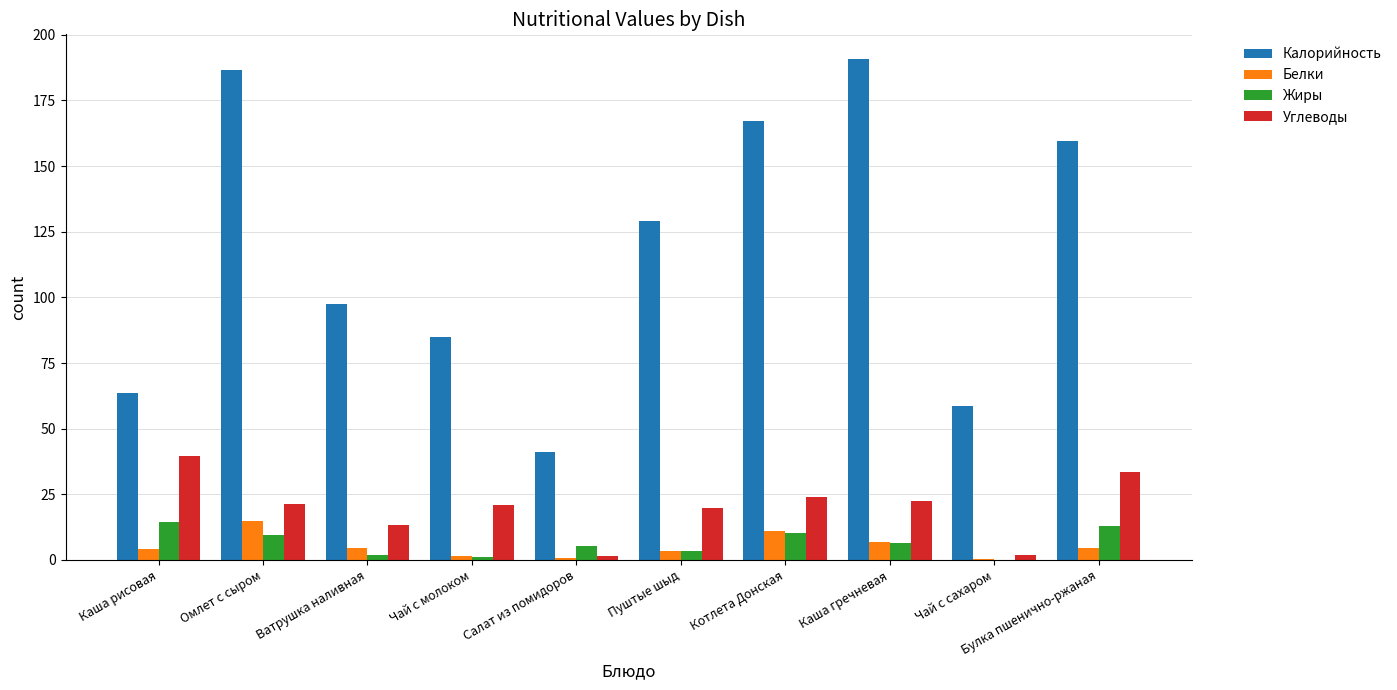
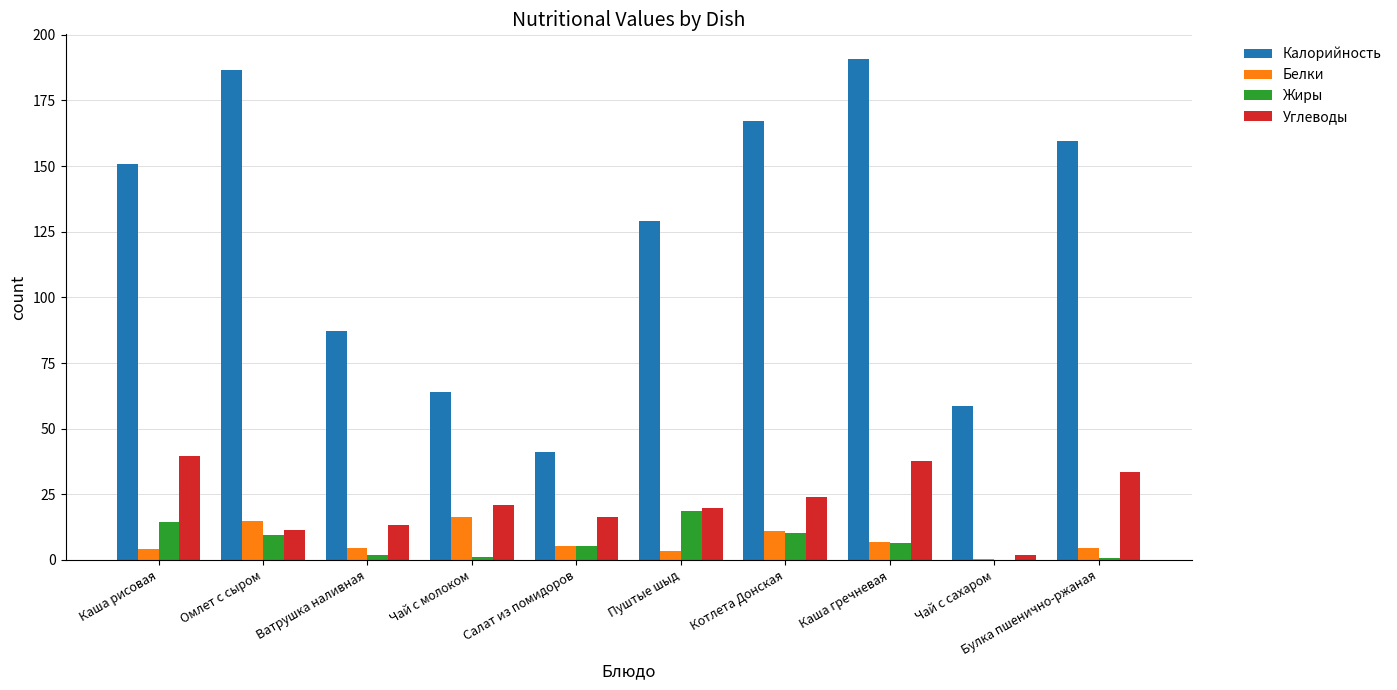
  {
    "Калорийность": {
-     "Каша рисовая": 64,
+     "Каша рисовая": 151,
      "Омлет с сыром": 186,
-     "Ватрушка наливная": 97,
-     "Чай с молоком": 85,
+     "Ватрушка наливная": 87,
+     "Чай с молоком": 64,
      "Салат из помидоров": 41,
      "Пуштые шыд": 129,
      "Котлета Донская": 167,
      "Каша гречневая": 191,
      "Чай с сахаром": 59,
      "Булка пшенично-ржаная": 160
    },
    "Белки": {
      "Каша рисовая": 4,
      "Омлет с сыром": 15,
      "Ватрушка наливная": 5,
-     "Чай с молоком": 2,
-     "Салат из помидоров": 1,
+     "Чай с молоком": 16,
+     "Салат из помидоров": 6,
      "Пуштые шыд": 4,
      "Котлета Донская": 11,
      "Каша гречневая": 7,
      "Булка пшенично-ржаная": 4
    },
    "Жиры": {
      "Каша рисовая": 14,
      "Омлет с сыром": 10,
      "Ватрушка наливная": 2,
      "Чай с молоком": 1,
      "Салат из помидоров": 5,
-     "Пуштые шыд": 4,
+     "Пуштые шыд": 19,
      "Котлета Донская": 10,
      "Каша гречневая": 6,
-     "Булка пшенично-ржаная": 13
+     "Булка пшенично-ржаная": 1
    },
    "Углеводы": {
      "Каша рисовая": 40,
-     "Омлет с сыром": 21,
+     "Омлет с сыром": 11,
      "Ватрушка наливная": 13,
      "Чай с молоком": 21,
-     "Салат из помидоров": 2,
+     "Салат из помидоров": 16,
      "Пуштые шыд": 20,
      "Котлета Донская": 24,
-     "Каша гречневая": 22,
+     "Каша гречневая": 38,
      "Чай с сахаром": 2,
      "Булка пшенично-ржаная": 34
    }
  }
